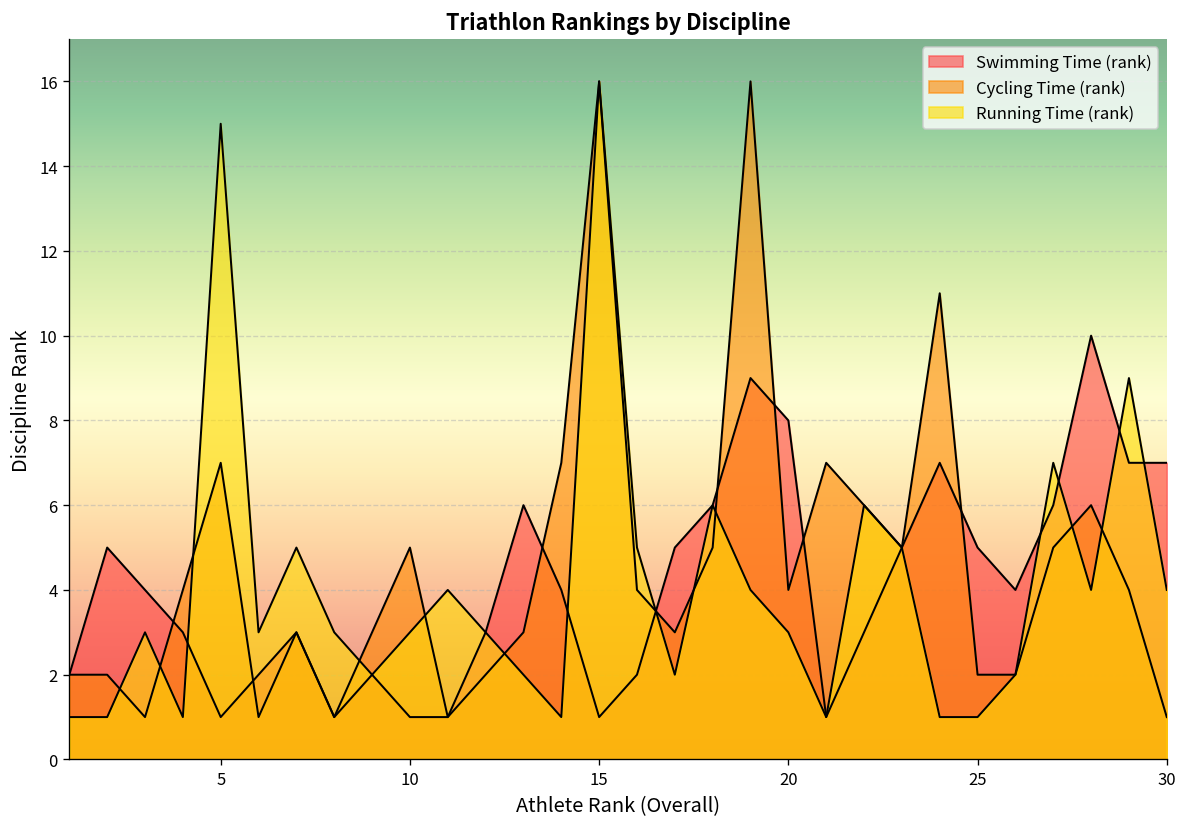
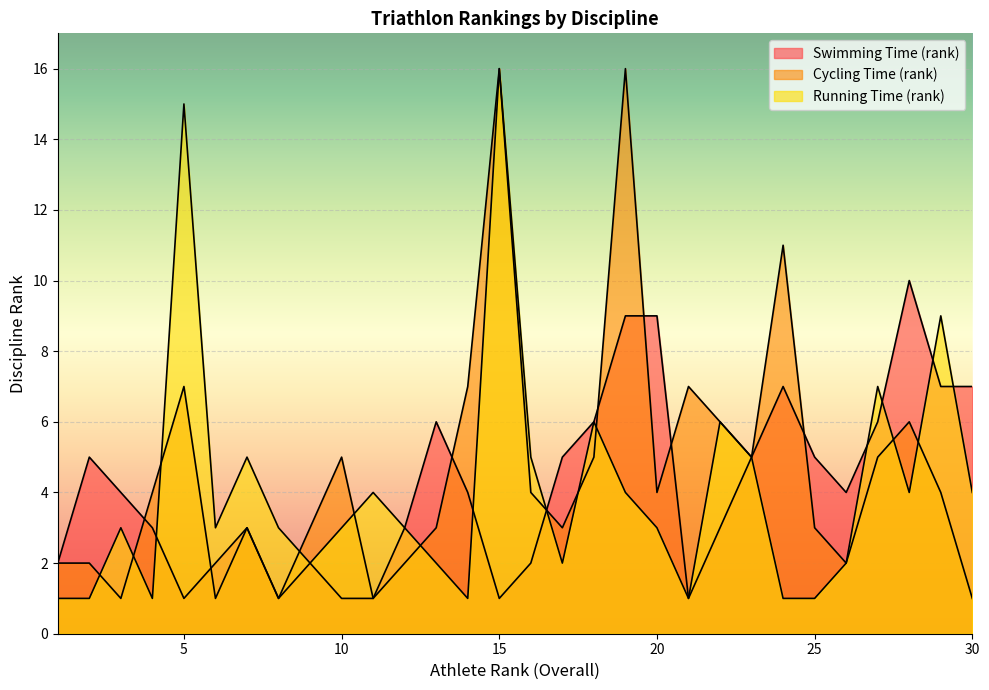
  {
    "Swimming Time (rank)": {
      "5": 1,
      "10": 1,
      "15": 1,
-     "20": 8,
+     "20": 9,
      "25": 5,
      "30": 7
    },
    "Cycling Time (rank)": {
      "5": 7,
      "10": 5,
      "20": 4,
-     "25": 2,
+     "25": 3,
      "30": 1
    },
    "Running Time (rank)": {
      "5": 15,
      "10": 3,
      "20": 3,
      "25": 1,
      "30": 4
    }
  }
